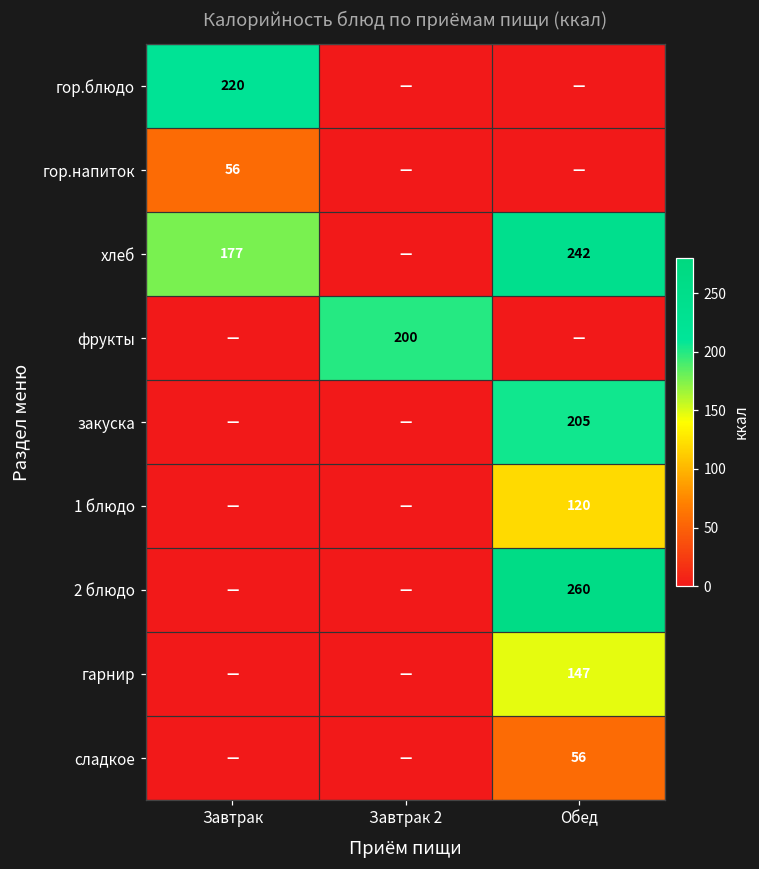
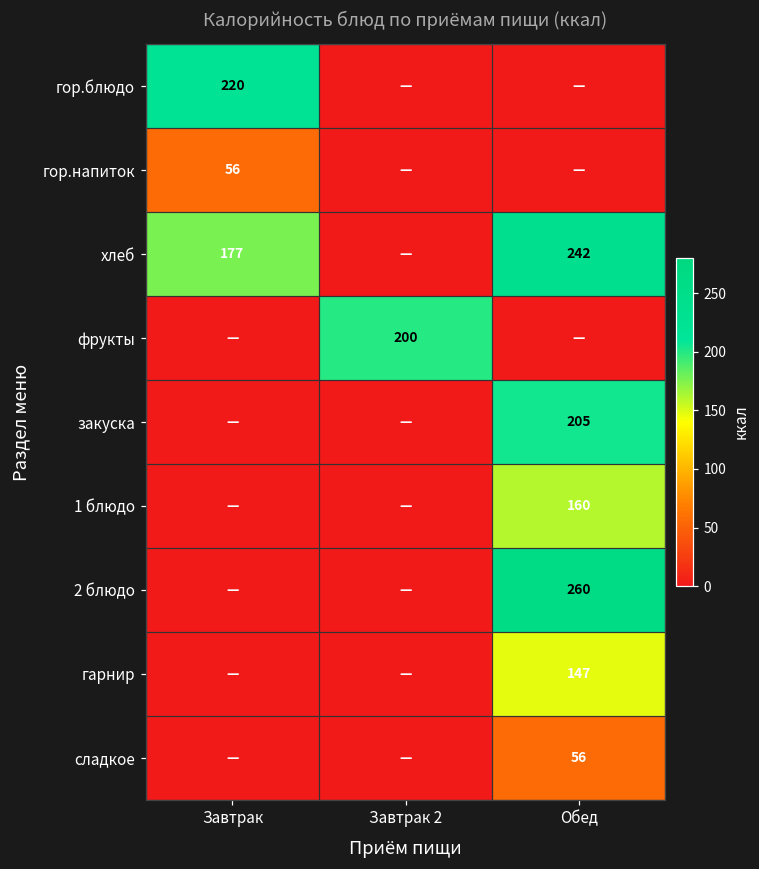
  {
    "гор.блюдо": {
      "Завтрак": 220
    },
    "гор.напиток": {
      "Завтрак": 56
    },
    "хлеб": {
      "Завтрак": 177,
      "Обед": 242
    },
    "фрукты": {
      "Завтрак 2": 200
    },
    "закуска": {
      "Обед": 205
    },
    "1 блюдо": {
-     "Обед": 120
+     "Обед": 160
    },
    "2 блюдо": {
      "Обед": 260
    },
    "гарнир": {
      "Обед": 147
    },
    "сладкое": {
      "Обед": 56
    }
  }
